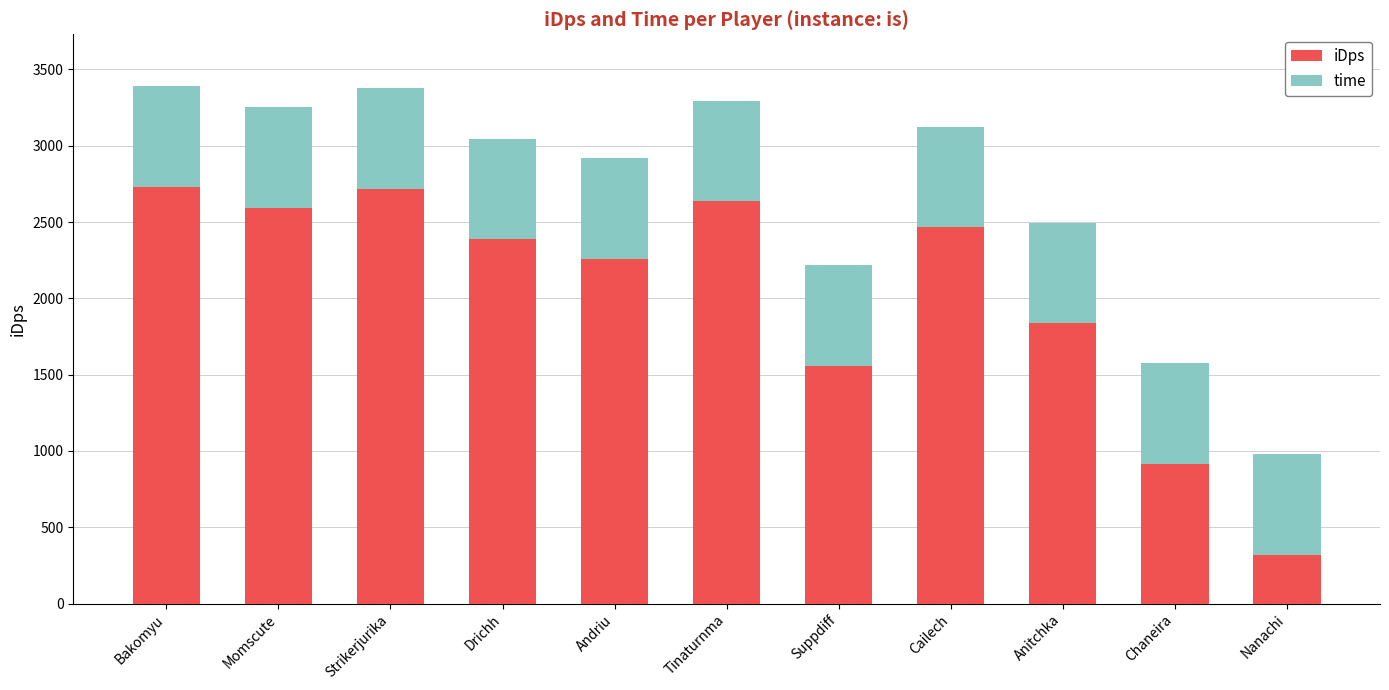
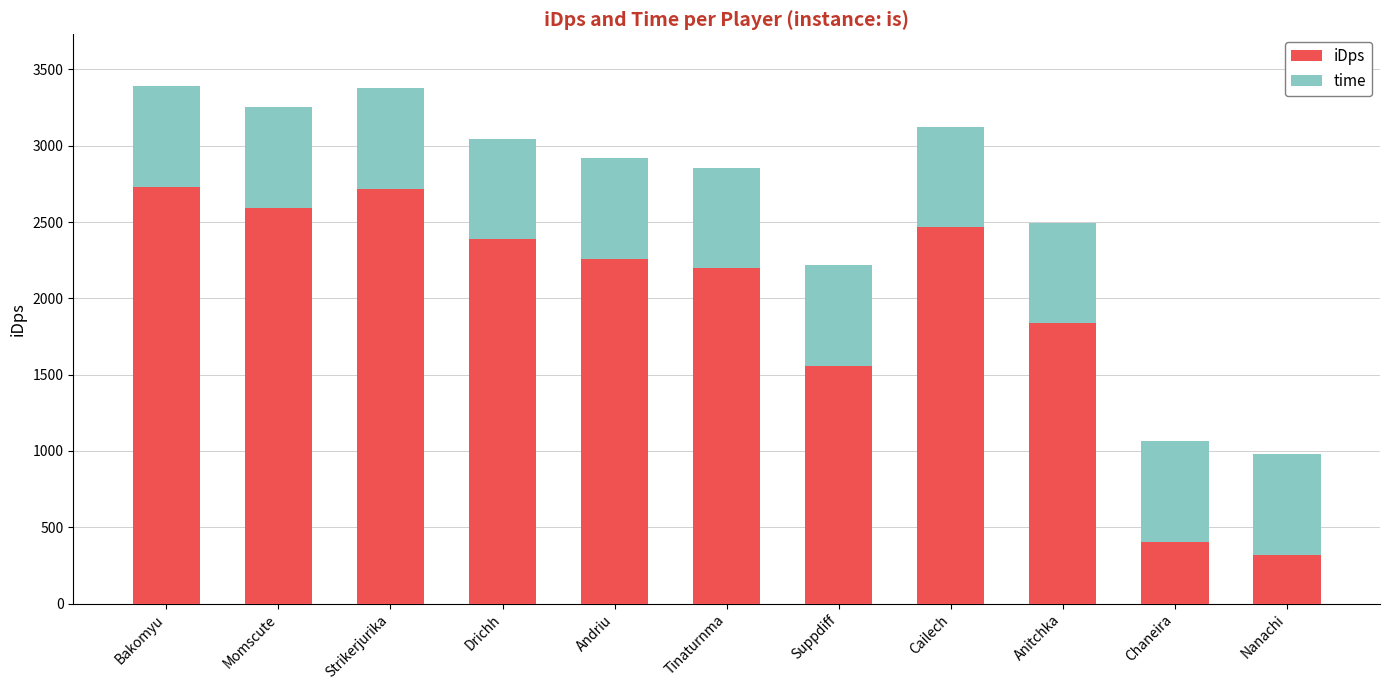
  {
    "iDps": {
      "Bakomyu": 2730,
      "Momscute": 2590,
      "Strikerjurika": 2720,
      "Drichh": 2390,
      "Andriu": 2260,
-     "Tinaturnma": 2630,
+     "Tinaturnma": 2200,
      "Suppdiff": 1560,
      "Cailech": 2470,
      "Anitchka": 1840,
-     "Chaneira": 920,
+     "Chaneira": 410,
      "Nanachi": 320
    },
    "time": {
      "Bakomyu": 660,
      "Momscute": 660,
      "Strikerjurika": 660,
      "Drichh": 660,
      "Andriu": 660,
      "Tinaturnma": 660,
      "Suppdiff": 660,
      "Cailech": 660,
      "Anitchka": 660,
      "Chaneira": 660,
      "Nanachi": 660
    }
  }
